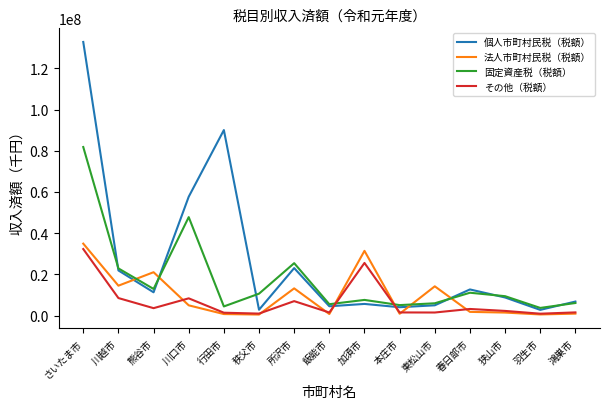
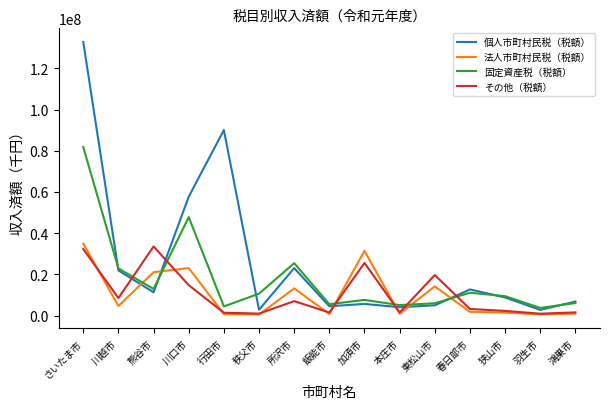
  {
    "個人市町村民税（税額）": {
      "さいたま市": 133000000,
      "熊谷市": 11000000,
      "川口市": 58000000,
      "行田市": 90000000,
      "秩父市": 3000000,
      "所沢市": 23000000,
      "加須市": 6000000,
      "春日部市": 13000000
    },
    "法人市町村民税（税額）": {
      "さいたま市": 35000000,
-     "川越市": 14000000,
+     "川越市": 5000000,
      "熊谷市": 21000000,
-     "川口市": 5000000,
+     "川口市": 23000000,
      "所沢市": 13000000,
      "加須市": 31000000,
      "東松山市": 14000000,
      "春日部市": 2000000
    },
    "固定資産税（税額）": {
      "さいたま市": 82000000,
      "熊谷市": 13000000,
      "川口市": 48000000,
      "行田市": 4000000,
      "秩父市": 11000000,
      "所沢市": 25000000,
      "加須市": 8000000,
      "春日部市": 11000000
    },
    "その他（税額）": {
      "さいたま市": 32000000,
      "川越市": 8000000,
-     "熊谷市": 4000000,
-     "川口市": 8000000,
+     "熊谷市": 34000000,
+     "川口市": 15000000,
      "所沢市": 7000000,
      "加須市": 26000000,
-     "東松山市": 1000000,
+     "東松山市": 20000000,
      "春日部市": 3000000
    }
  }
